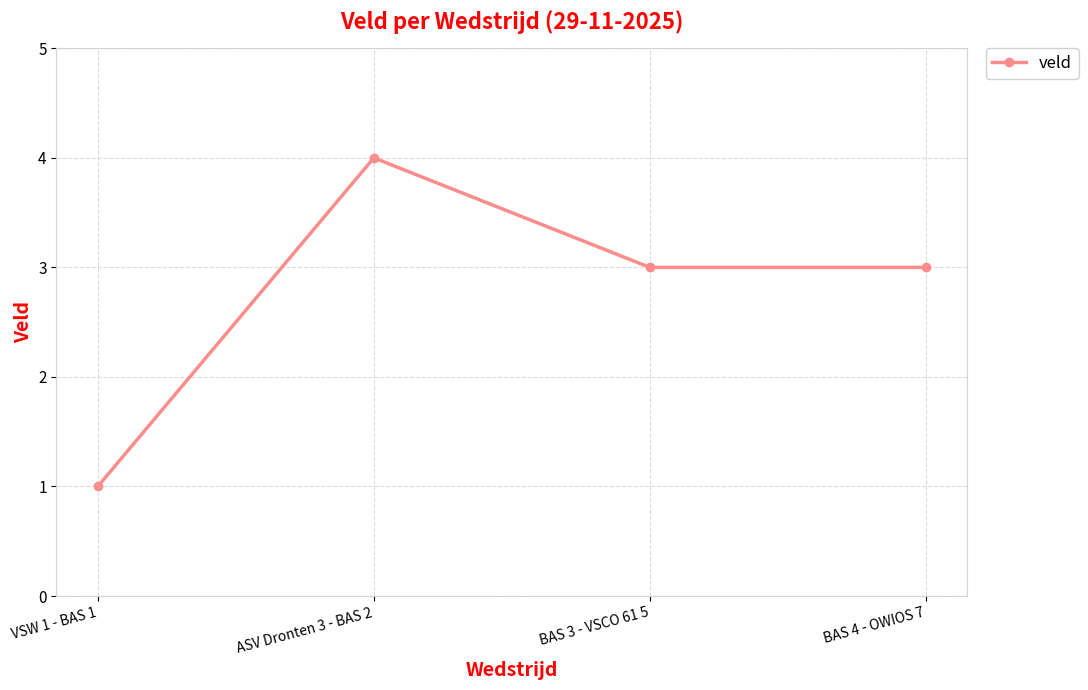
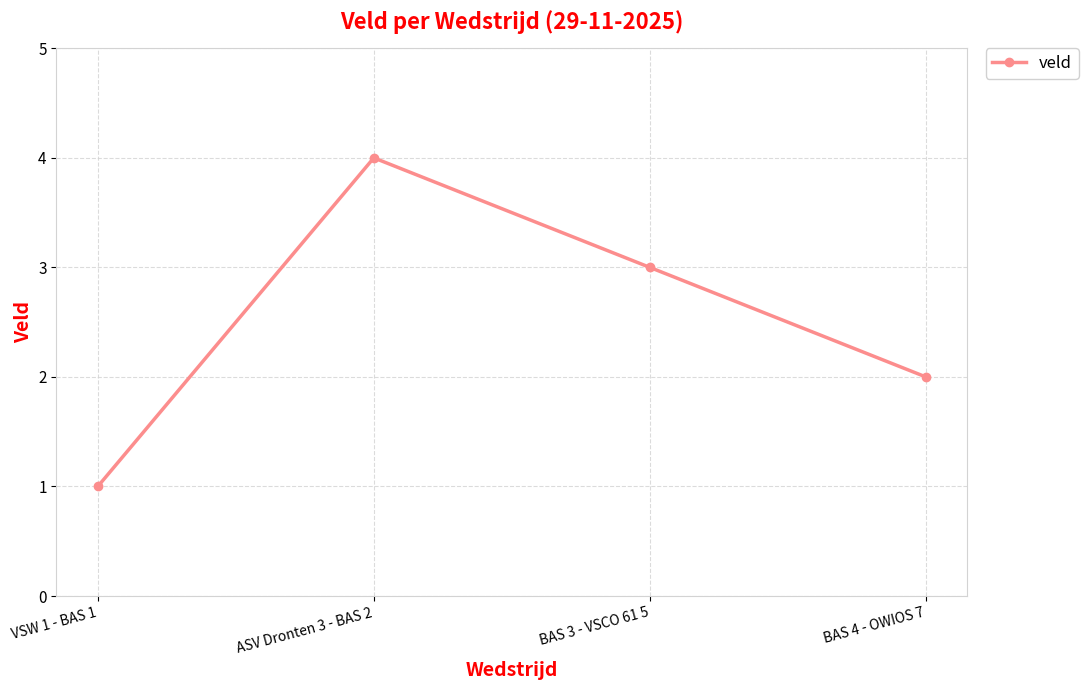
  {
    "VSW 1 - BAS 1": 1,
    "ASV Dronten 3 - BAS 2": 4,
    "BAS 3 - VSCO 61 5": 3,
-   "BAS 4 - OWIOS 7": 3
+   "BAS 4 - OWIOS 7": 2
  }
